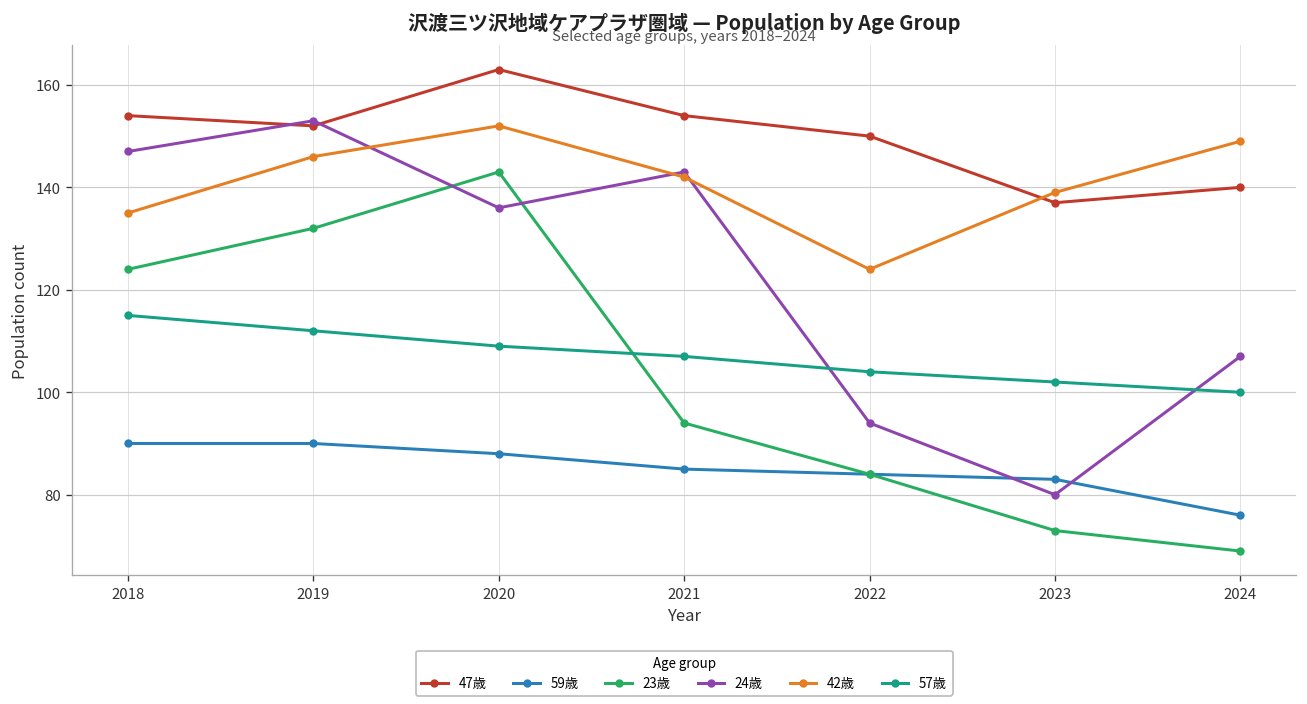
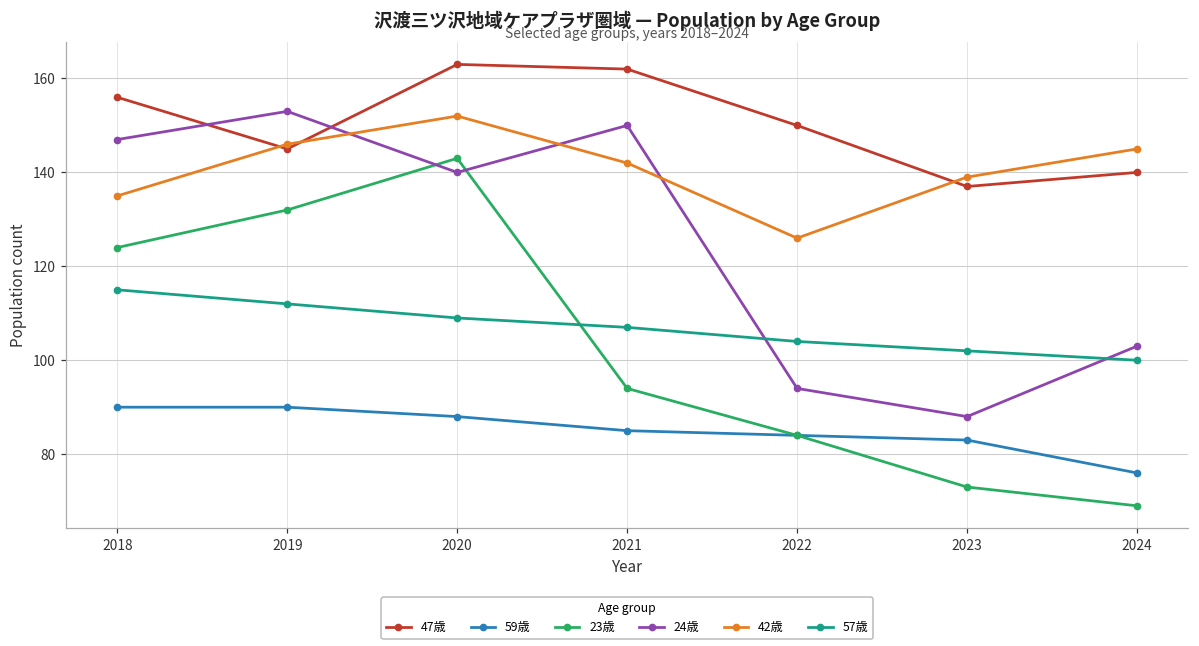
  {
    "47歳": {
-     "2018": 154,
-     "2019": 152,
+     "2018": 156,
+     "2019": 145,
      "2020": 163,
-     "2021": 154,
+     "2021": 162,
      "2022": 150,
      "2023": 137,
      "2024": 140
    },
    "59歳": {
      "2018": 90,
      "2019": 90,
      "2020": 88,
      "2021": 85,
      "2023": 83,
      "2024": 76
    },
    "24歳": {
      "2018": 147,
      "2019": 153,
-     "2020": 136,
-     "2021": 143,
+     "2020": 140,
+     "2021": 150,
      "2022": 94,
-     "2023": 80,
-     "2024": 107
+     "2023": 88,
+     "2024": 103
    },
    "42歳": {
      "2018": 135,
      "2019": 146,
      "2020": 152,
      "2021": 142,
-     "2022": 124,
+     "2022": 126,
      "2023": 139,
-     "2024": 149
+     "2024": 145
    }
  }
